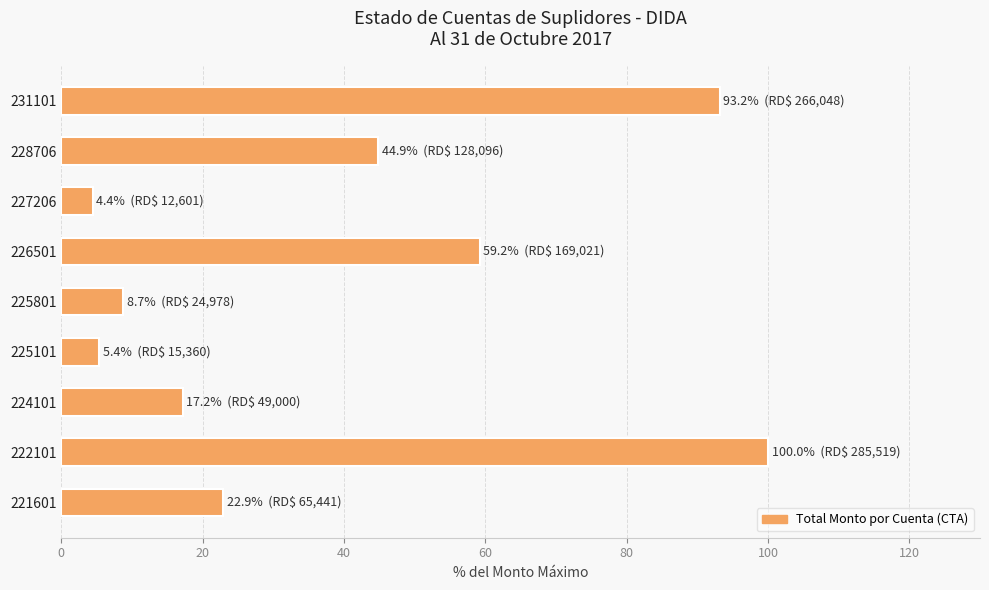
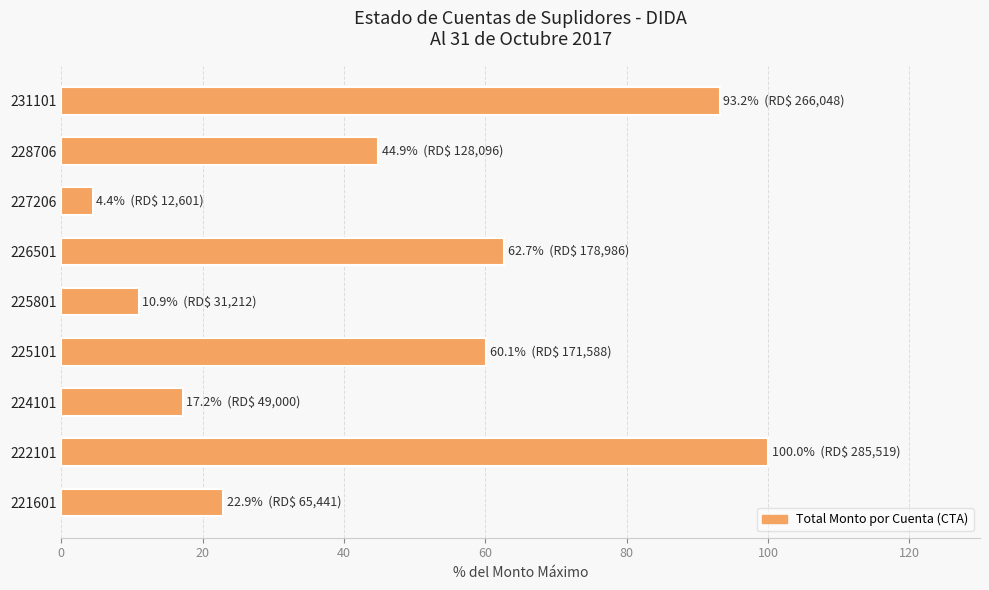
  {
    "231101": "93.2%",
    "228706": "44.9%",
    "227206": "4.4%",
-   "226501": "59.2% (RD$ 169,021)",
-   "225801": "8.7% (RD$ 24,978)",
-   "225101": "5.4% (RD$ 15,360)",
+   "226501": "62.7% (RD$ 178,986)",
+   "225801": "10.9% (RD$ 31,212)",
+   "225101": "60.1% (RD$ 171,588)",
    "224101": "17.2%",
    "222101": "100.0%",
    "221601": "22.9%"
  }
